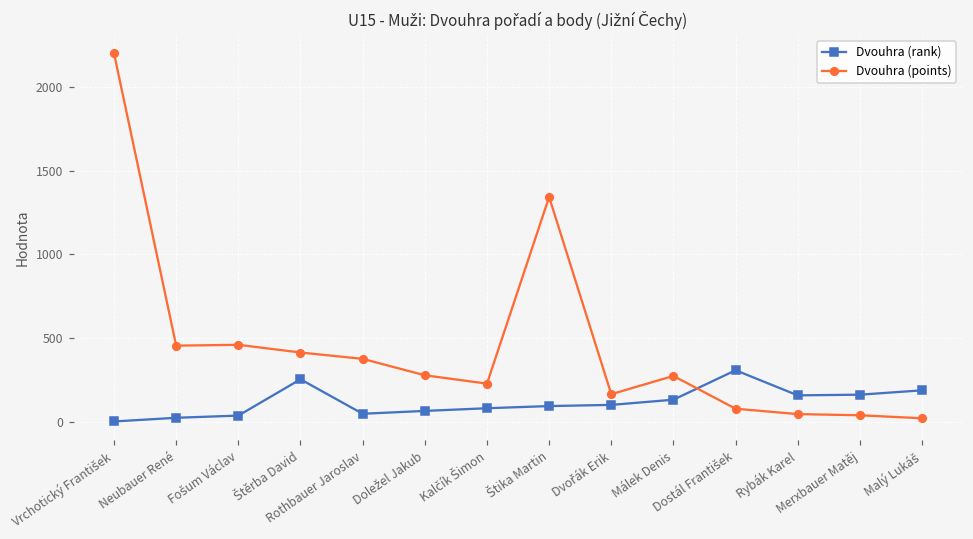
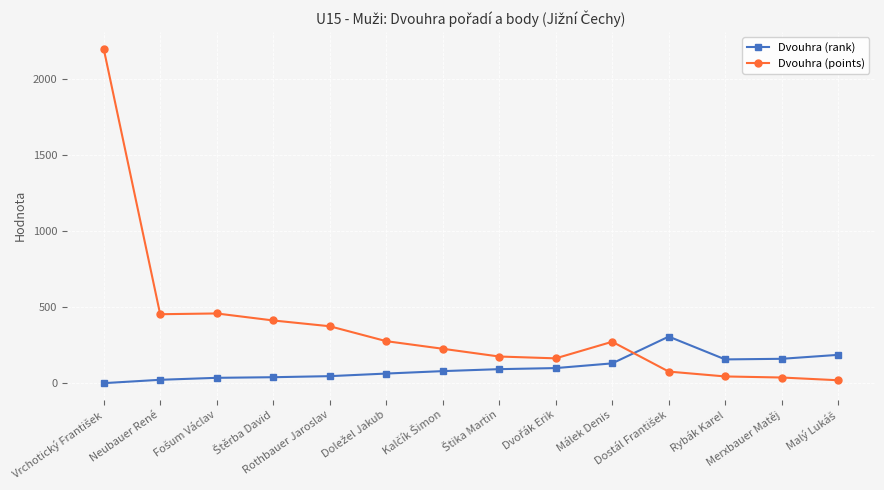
  {
    "Dvouhra (rank)": {
      "Vrchotický František": 0,
      "Neubauer René": 20,
      "Fošum Václav": 40,
-     "Štěrba David": 250,
+     "Štěrba David": 40,
      "Rothbauer Jaroslav": 50,
      "Doležel Jakub": 60,
      "Kalčík Šimon": 80,
      "Štika Martin": 90,
      "Dvořák Erik": 100,
      "Málek Denis": 130,
      "Dostál František": 310,
      "Rybák Karel": 160,
      "Merxbauer Matěj": 160,
      "Malý Lukáš": 190
    },
    "Dvouhra (points)": {
      "Vrchotický František": 2200,
      "Neubauer René": 450,
      "Fošum Václav": 460,
      "Štěrba David": 410,
      "Rothbauer Jaroslav": 380,
      "Doležel Jakub": 280,
      "Kalčík Šimon": 230,
-     "Štika Martin": 1340,
+     "Štika Martin": 180,
      "Dvořák Erik": 160,
      "Málek Denis": 270,
      "Dostál František": 80,
      "Rybák Karel": 50,
      "Merxbauer Matěj": 40,
      "Malý Lukáš": 20
    }
  }
